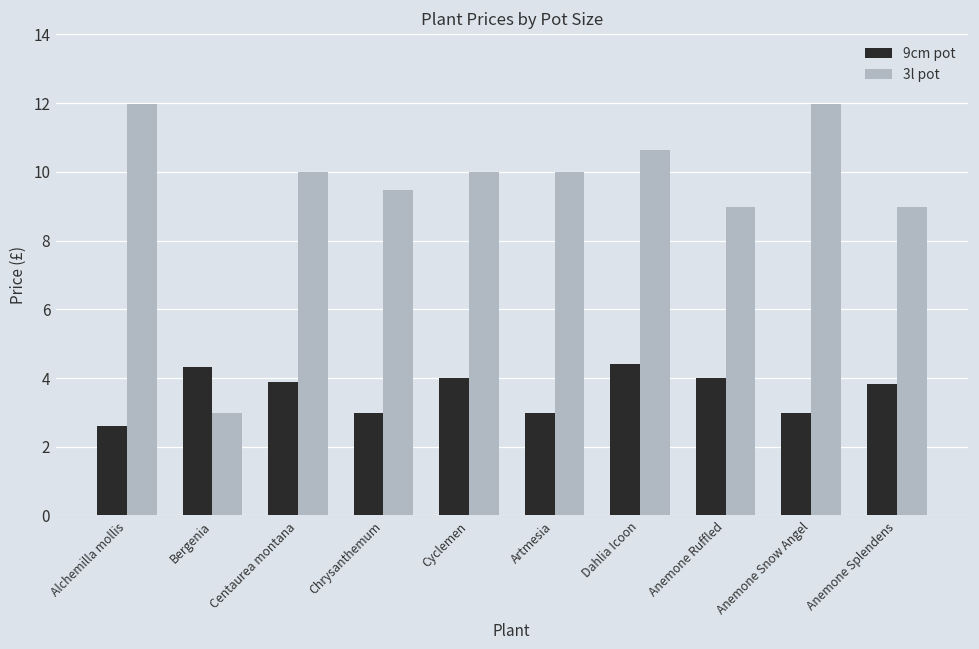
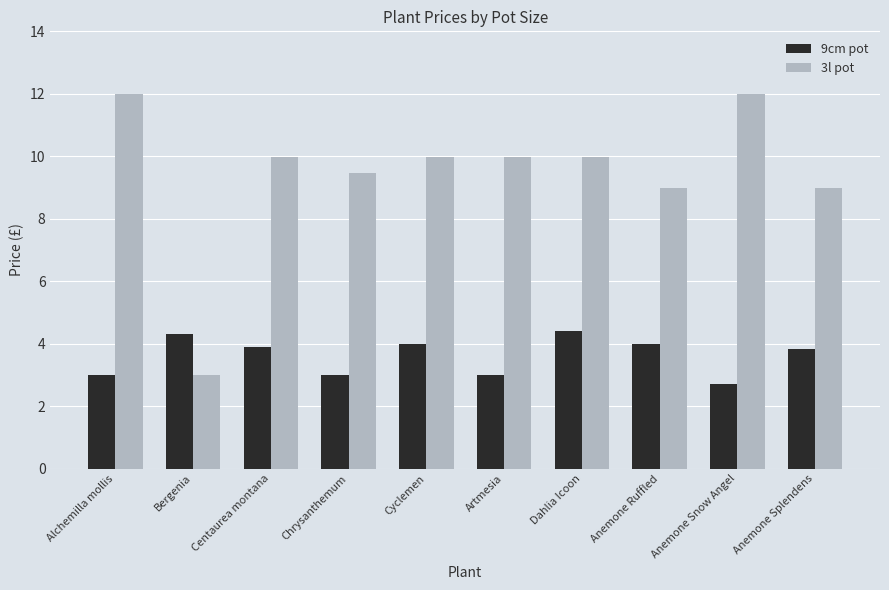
  {
    "9cm pot": {
-     "Alchemilla mollis": 2.6,
+     "Alchemilla mollis": 3.0,
      "Bergenia": 4.3,
      "Centaurea montana": 3.9,
      "Chrysanthemum": 3.0,
      "Cyclemen": 4.0,
      "Artmesia": 3.0,
      "Dahlia Icoon": 4.4,
      "Anemone Ruffled": 4.0,
-     "Anemone Snow Angel": 3.0,
+     "Anemone Snow Angel": 2.7,
      "Anemone Splendens": 3.8
    },
    "3l pot": {
      "Alchemilla mollis": 12.0,
      "Bergenia": 3.0,
      "Centaurea montana": 10.0,
      "Chrysanthemum": 9.5,
      "Cyclemen": 10.0,
      "Artmesia": 10.0,
-     "Dahlia Icoon": 10.6,
+     "Dahlia Icoon": 10.0,
      "Anemone Ruffled": 9.0,
      "Anemone Snow Angel": 12.0,
      "Anemone Splendens": 9.0
    }
  }
